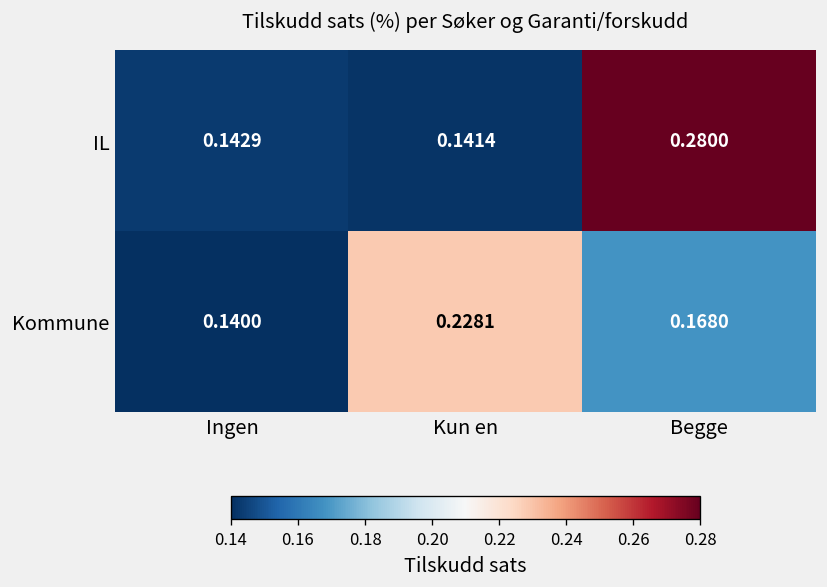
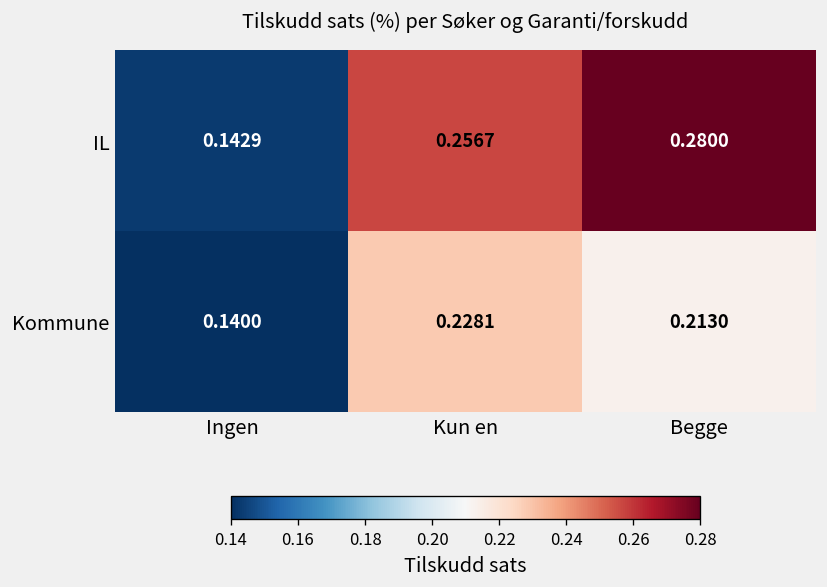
  {
    "IL": {
      "Ingen": 0.1429,
-     "Kun en": 0.1414,
+     "Kun en": 0.2567,
      "Begge": 0.2800
    },
    "Kommune": {
      "Ingen": 0.1400,
      "Kun en": 0.2281,
-     "Begge": 0.1680
+     "Begge": 0.2130
    }
  }
